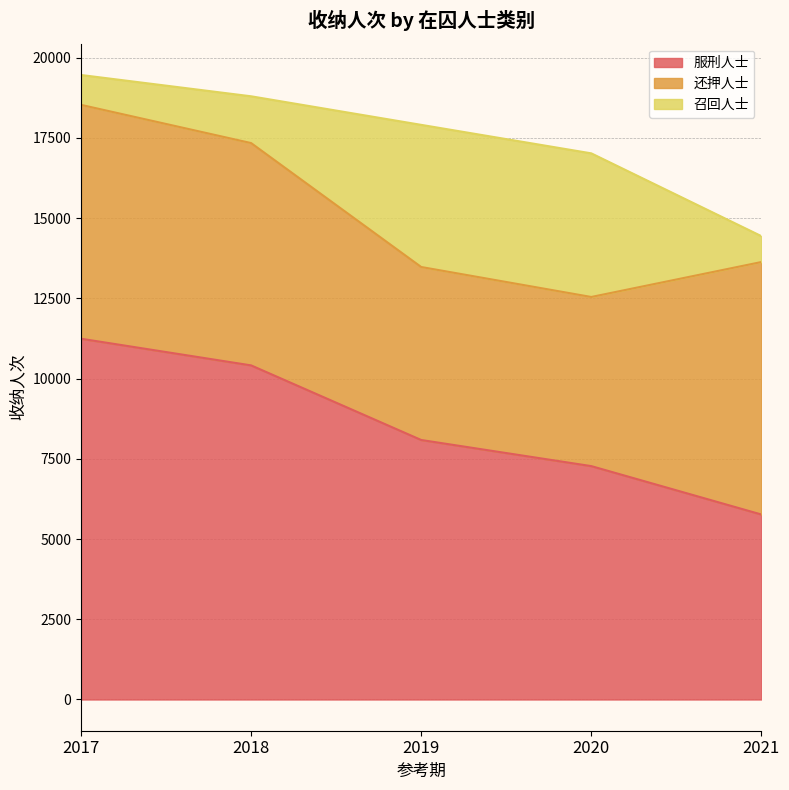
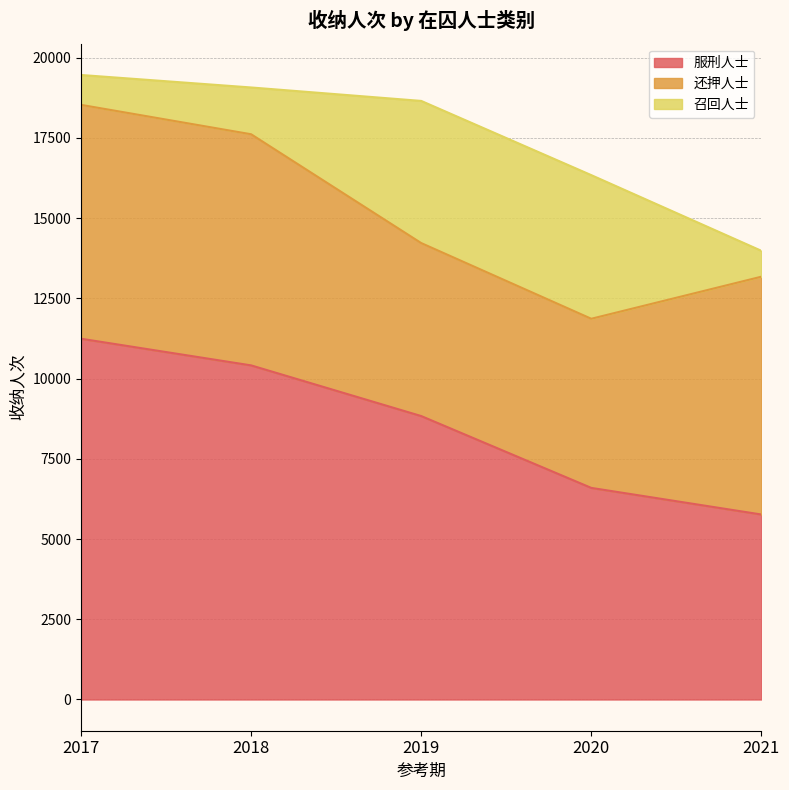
  {
    "服刑人士": {
      "2017": 11200,
      "2018": 10400,
-     "2019": 8100,
-     "2020": 7300,
+     "2019": 8800,
+     "2020": 6600,
      "2021": 5800
    },
    "还押人士": {
      "2017": 7300,
-     "2018": 6900,
+     "2018": 7200,
      "2019": 5400,
      "2020": 5300,
-     "2021": 7900
+     "2021": 7400
    },
    "召回人士": {
      "2017": 900,
      "2018": 1500,
      "2019": 4400,
      "2020": 4500,
      "2021": 800
    }
  }
